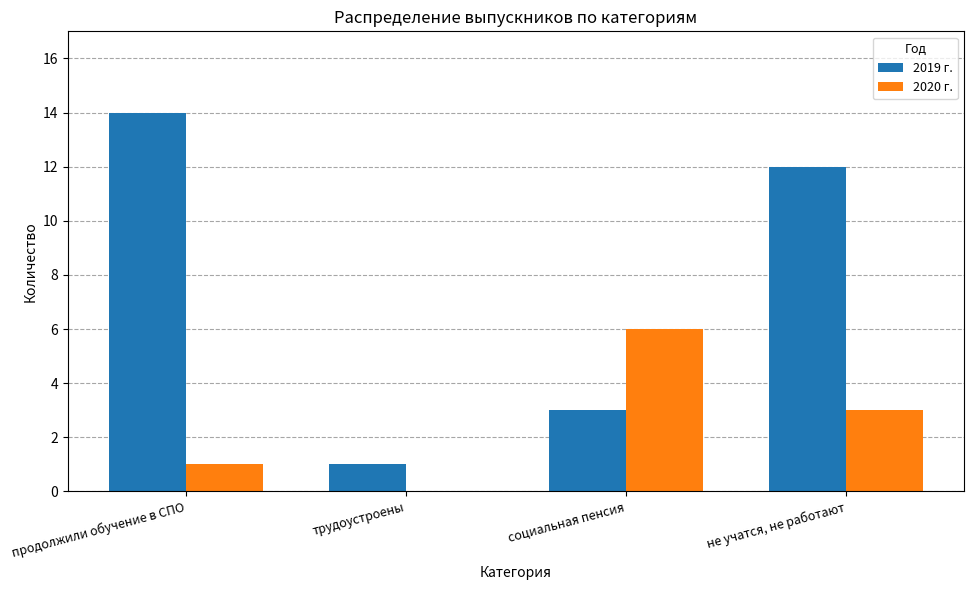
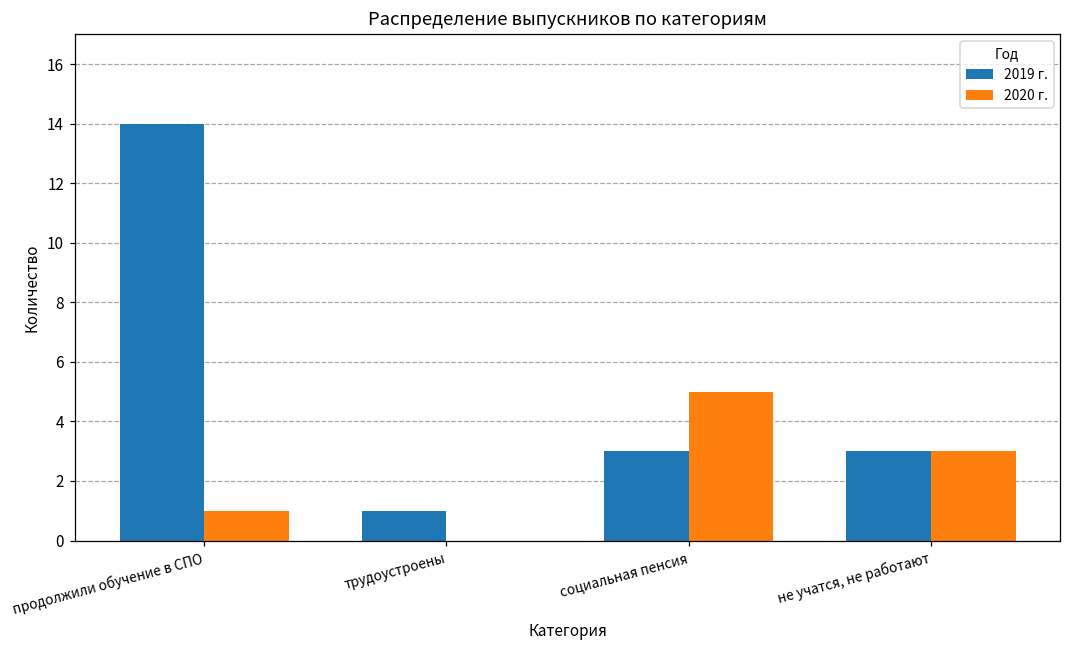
  {
    "2019 г.": {
      "продолжили обучение в СПО": 14,
      "трудоустроены": 1,
      "социальная пенсия": 3,
-     "не учатся, не работают": 12
+     "не учатся, не работают": 3
    },
    "2020 г.": {
      "продолжили обучение в СПО": 1,
      "трудоустроены": 0,
-     "социальная пенсия": 6,
+     "социальная пенсия": 5,
      "не учатся, не работают": 3
    }
  }
